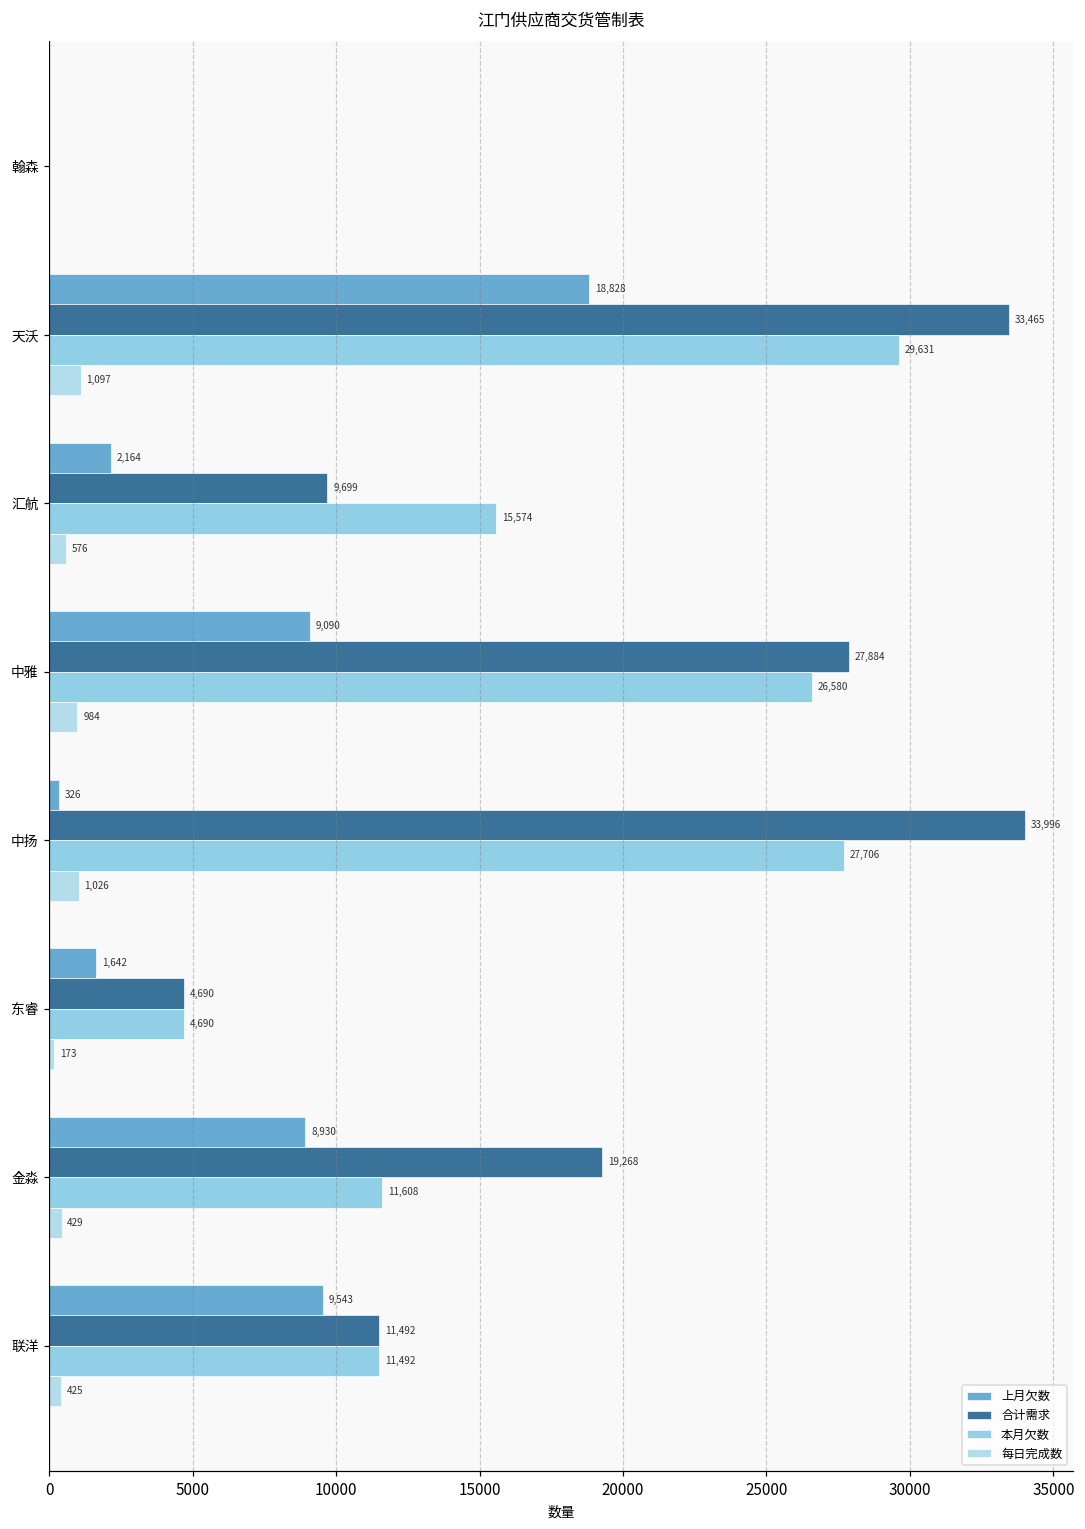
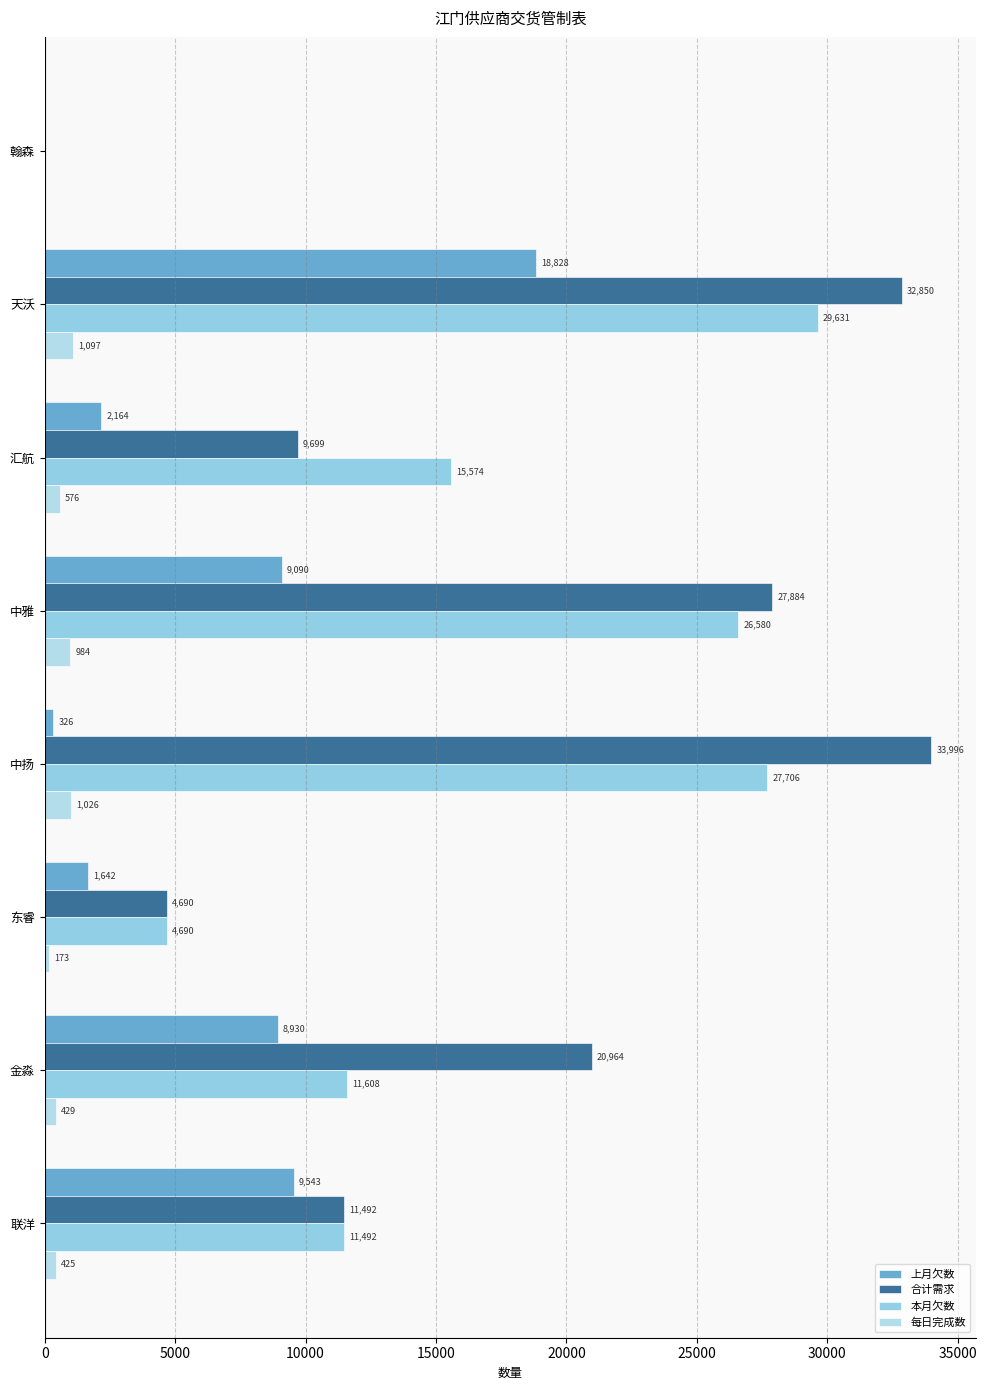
  {
    "上月欠数": {
      "天沃": "18,828",
      "汇航": "2,164",
      "中雅": "9,090",
      "中扬": "326",
      "东睿": "1,642",
      "金淼": "8,930",
      "联洋": "9,543"
    },
    "合计需求": {
-     "天沃": "33,465",
+     "天沃": "32,850",
      "汇航": "9,699",
      "中雅": "27,884",
      "中扬": "33,996",
      "东睿": "4,690",
-     "金淼": "19,268",
+     "金淼": "20,964",
      "联洋": "11,492"
    }
  }
